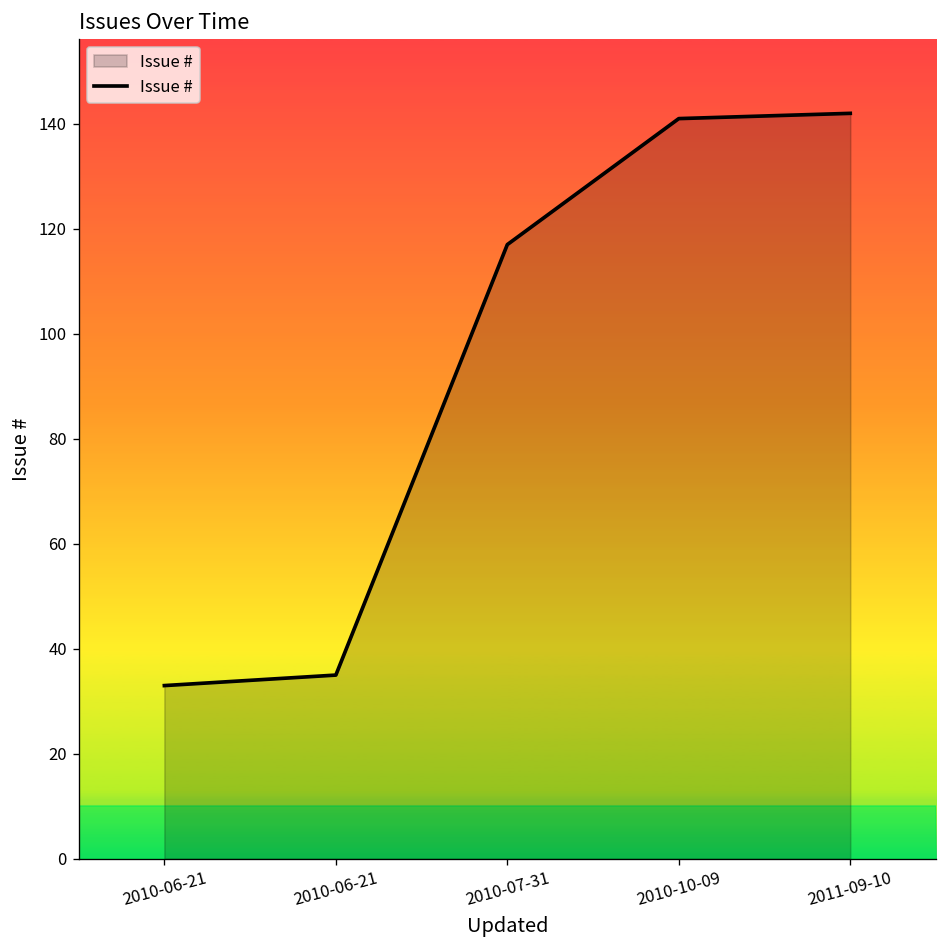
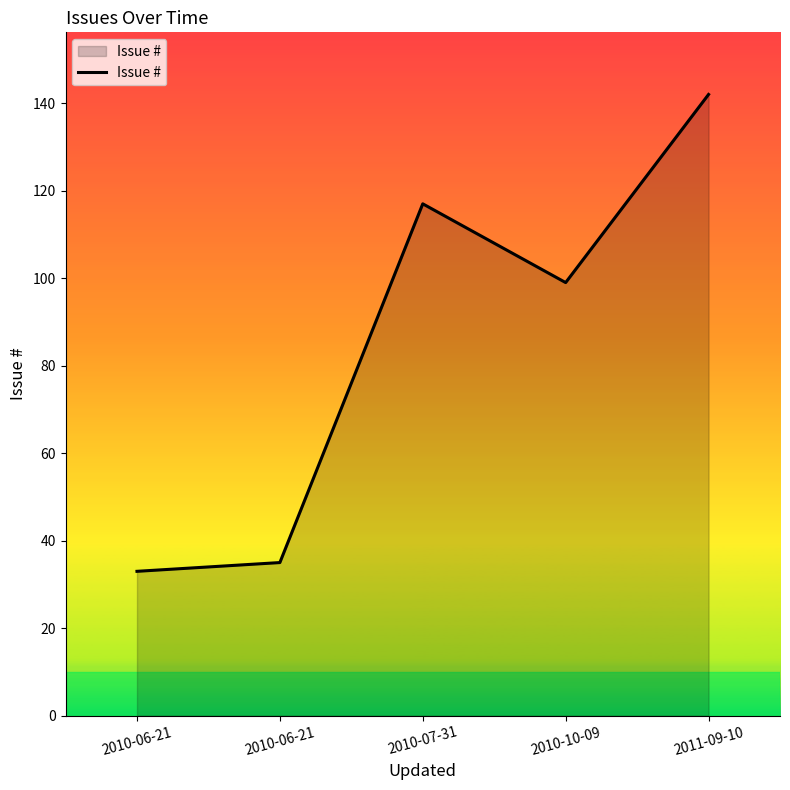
  {
    "2010-07-31": 117,
-   "2010-10-09": 141,
+   "2010-10-09": 99,
    "2011-09-10": 142
  }
